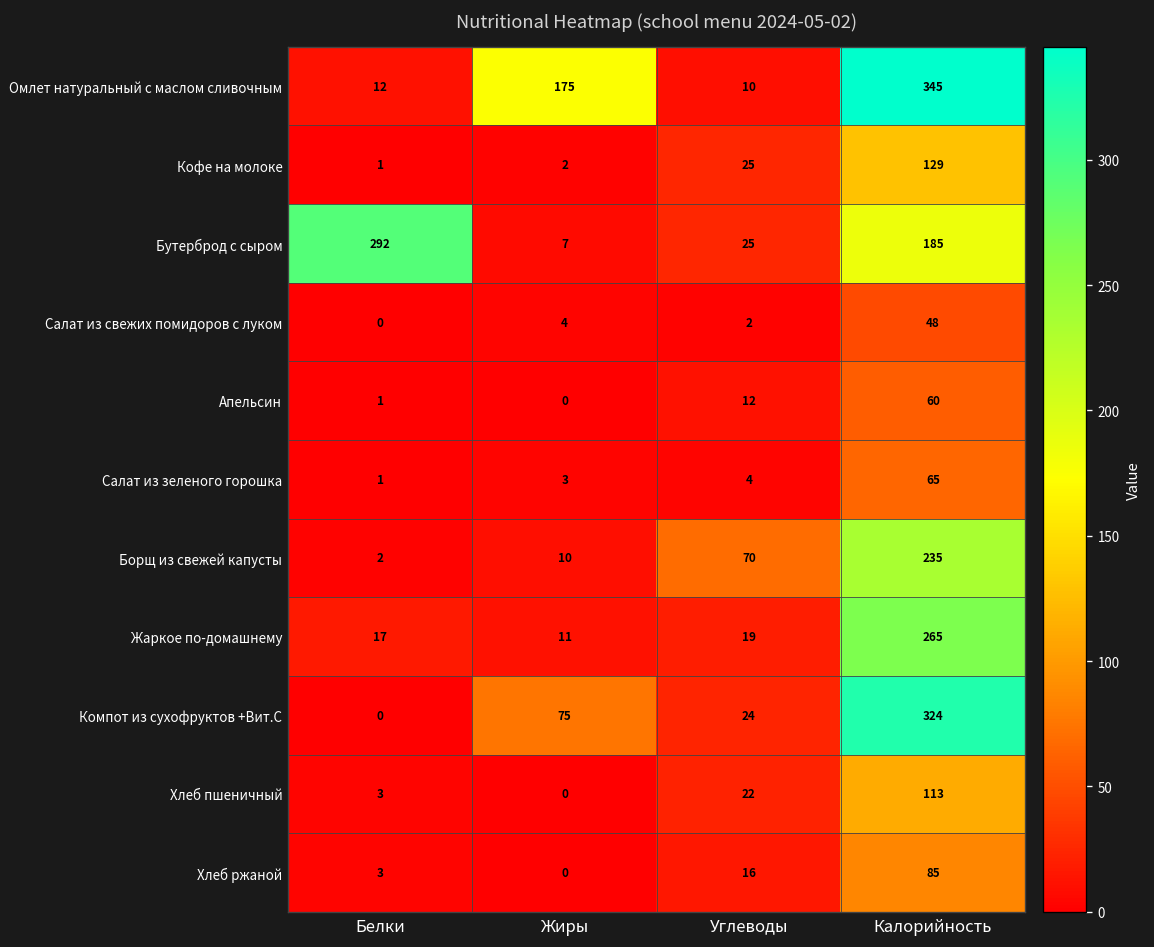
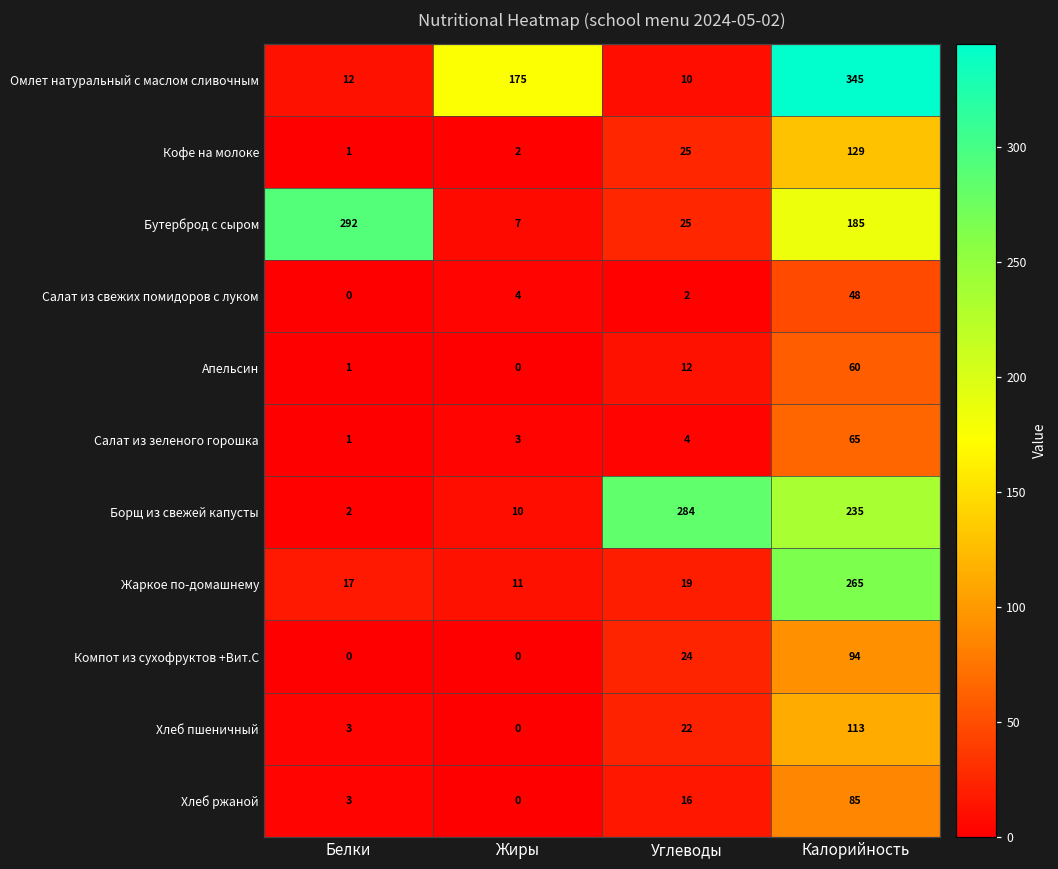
  {
    "Омлет натуральный с маслом сливочным": {
      "Белки": 12,
      "Жиры": 175,
      "Углеводы": 10,
      "Калорийность": 345
    },
    "Кофе на молоке": {
      "Белки": 1,
      "Жиры": 2,
      "Углеводы": 25,
      "Калорийность": 129
    },
    "Бутерброд с сыром": {
      "Белки": 292,
      "Жиры": 7,
      "Углеводы": 25,
      "Калорийность": 185
    },
    "Салат из свежих помидоров с луком": {
      "Белки": 0,
      "Жиры": 4,
      "Углеводы": 2,
      "Калорийность": 48
    },
    "Апельсин": {
      "Белки": 1,
      "Жиры": 0,
      "Углеводы": 12,
      "Калорийность": 60
    },
    "Салат из зеленого горошка": {
      "Белки": 1,
      "Жиры": 3,
      "Углеводы": 4,
      "Калорийность": 65
    },
    "Борщ из свежей капусты": {
      "Белки": 2,
      "Жиры": 10,
-     "Углеводы": 70,
+     "Углеводы": 284,
      "Калорийность": 235
    },
    "Жаркое по-домашнему": {
      "Белки": 17,
      "Жиры": 11,
      "Углеводы": 19,
      "Калорийность": 265
    },
    "Компот из сухофруктов +Вит.С": {
      "Белки": 0,
-     "Жиры": 75,
+     "Жиры": 0,
      "Углеводы": 24,
-     "Калорийность": 324
+     "Калорийность": 94
    },
    "Хлеб пшеничный": {
      "Белки": 3,
      "Жиры": 0,
      "Углеводы": 22,
      "Калорийность": 113
    },
    "Хлеб ржаной": {
      "Белки": 3,
      "Жиры": 0,
      "Углеводы": 16,
      "Калорийность": 85
    }
  }
